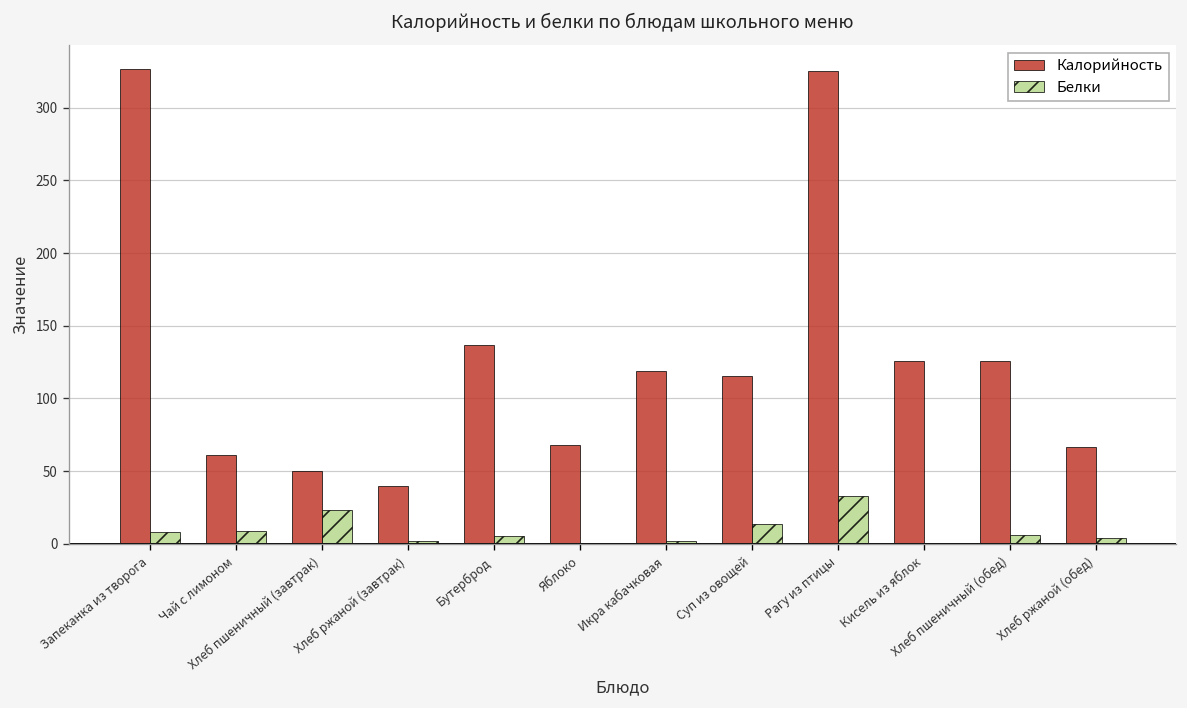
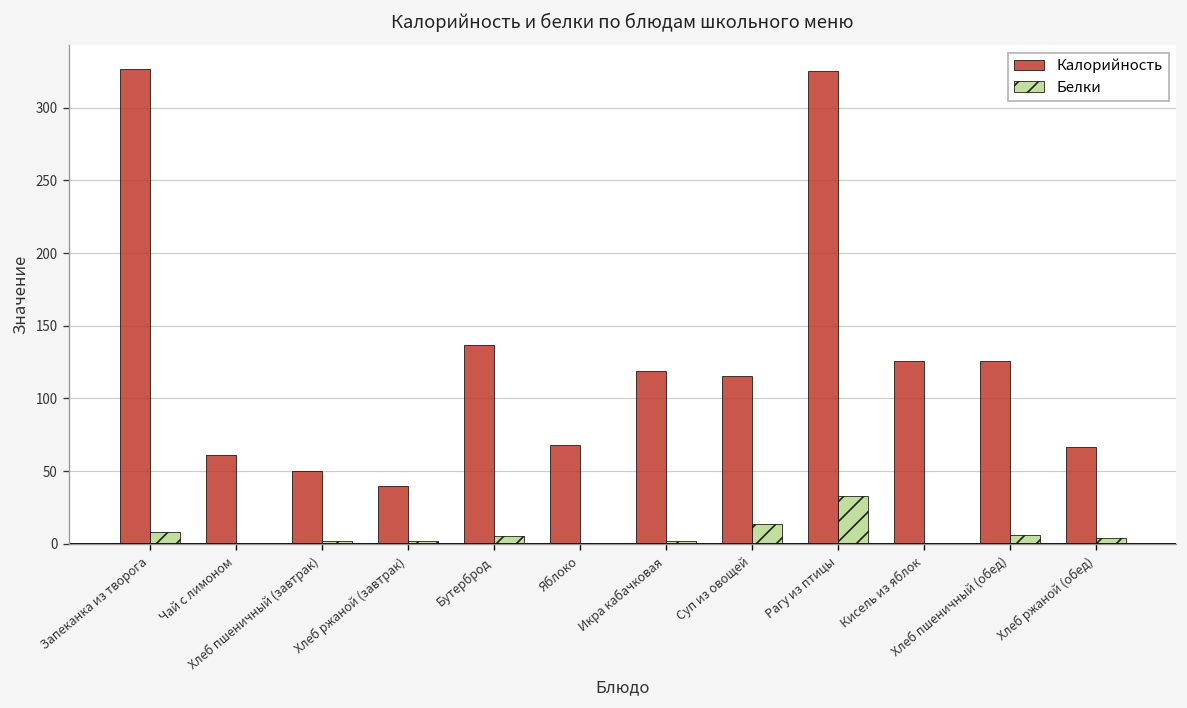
  {
    "Калорийность": {
      "Запеканка из творога": 327,
      "Чай с лимоном": 61,
      "Хлеб пшеничный (завтрак)": 50,
      "Хлеб ржаной (завтрак)": 40,
      "Бутерброд": 137,
      "Яблоко": 68,
      "Икра кабачковая": 119,
      "Суп из овощей": 116,
      "Рагу из птицы": 325,
      "Кисель из яблок": 126,
      "Хлеб пшеничный (обед)": 126,
      "Хлеб ржаной (обед)": 67
    },
    "Белки": {
      "Запеканка из творога": 8,
-     "Чай с лимоном": 9,
-     "Хлеб пшеничный (завтрак)": 23,
+     "Чай с лимоном": 0,
+     "Хлеб пшеничный (завтрак)": 2,
      "Хлеб ржаной (завтрак)": 2,
      "Бутерброд": 5,
      "Суп из овощей": 14,
      "Рагу из птицы": 33,
      "Хлеб пшеничный (обед)": 6,
      "Хлеб ржаной (обед)": 4
    }
  }
